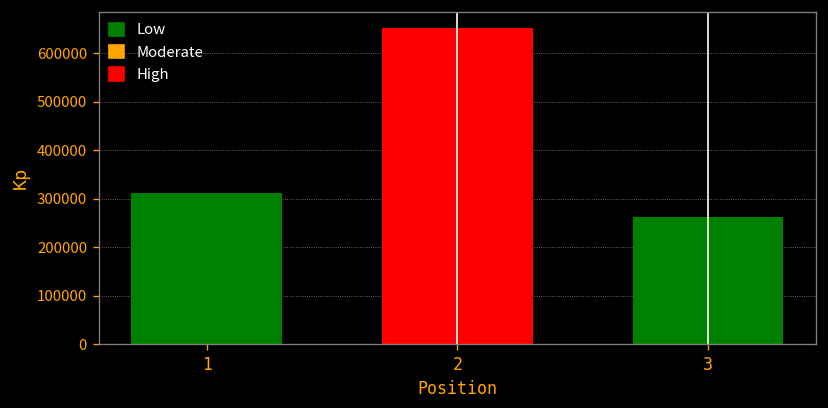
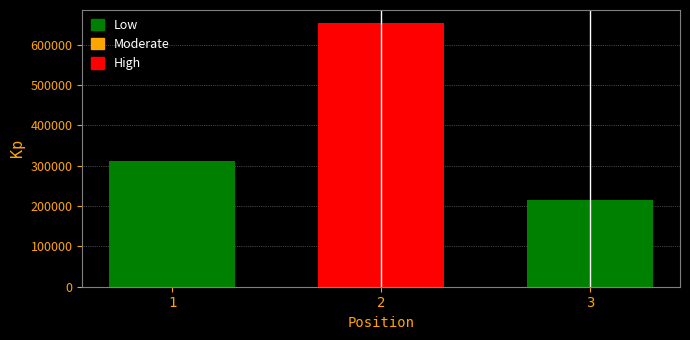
  {
    "1": 310000,
    "2": 650000,
-   "3": 260000
+   "3": 220000
  }
